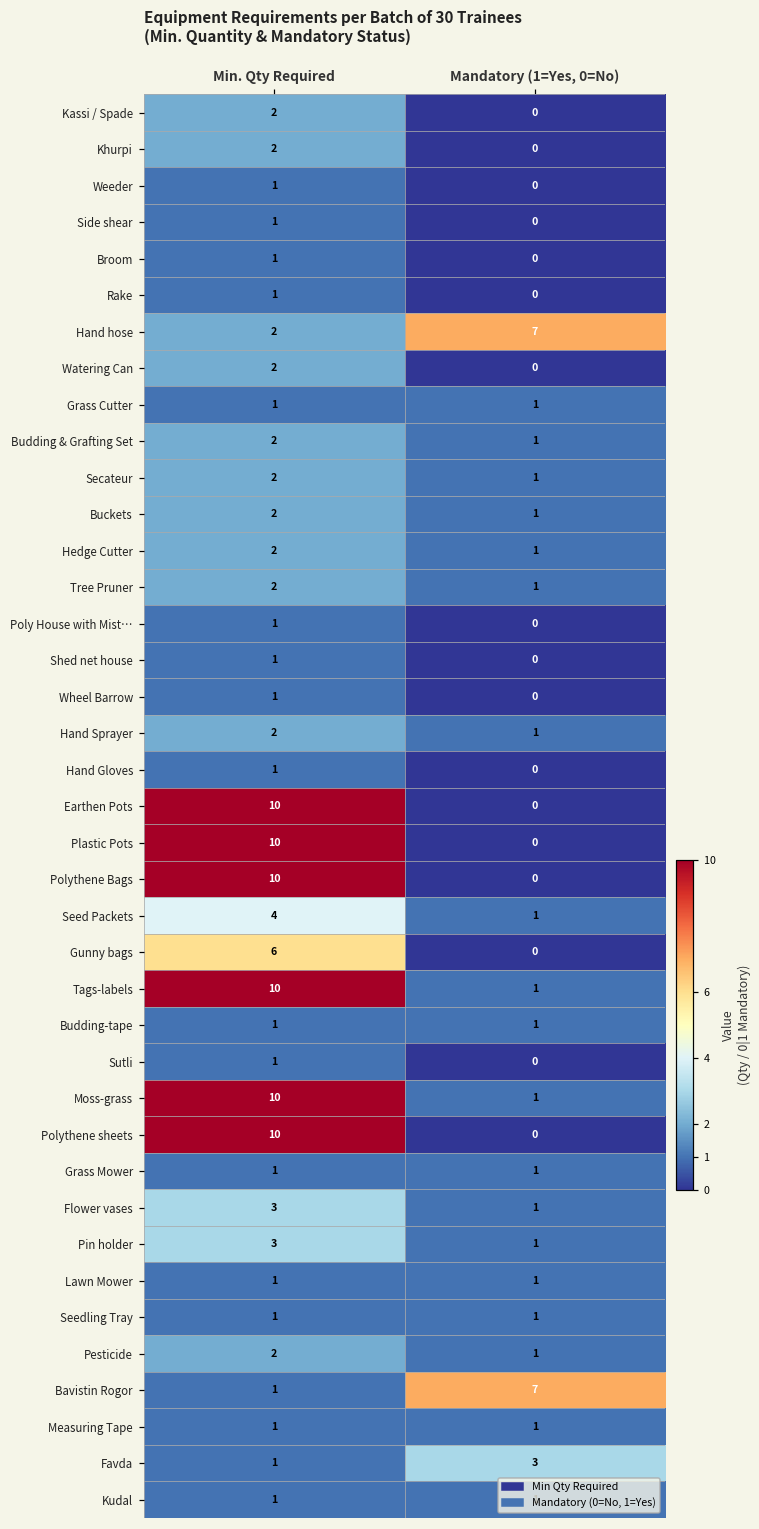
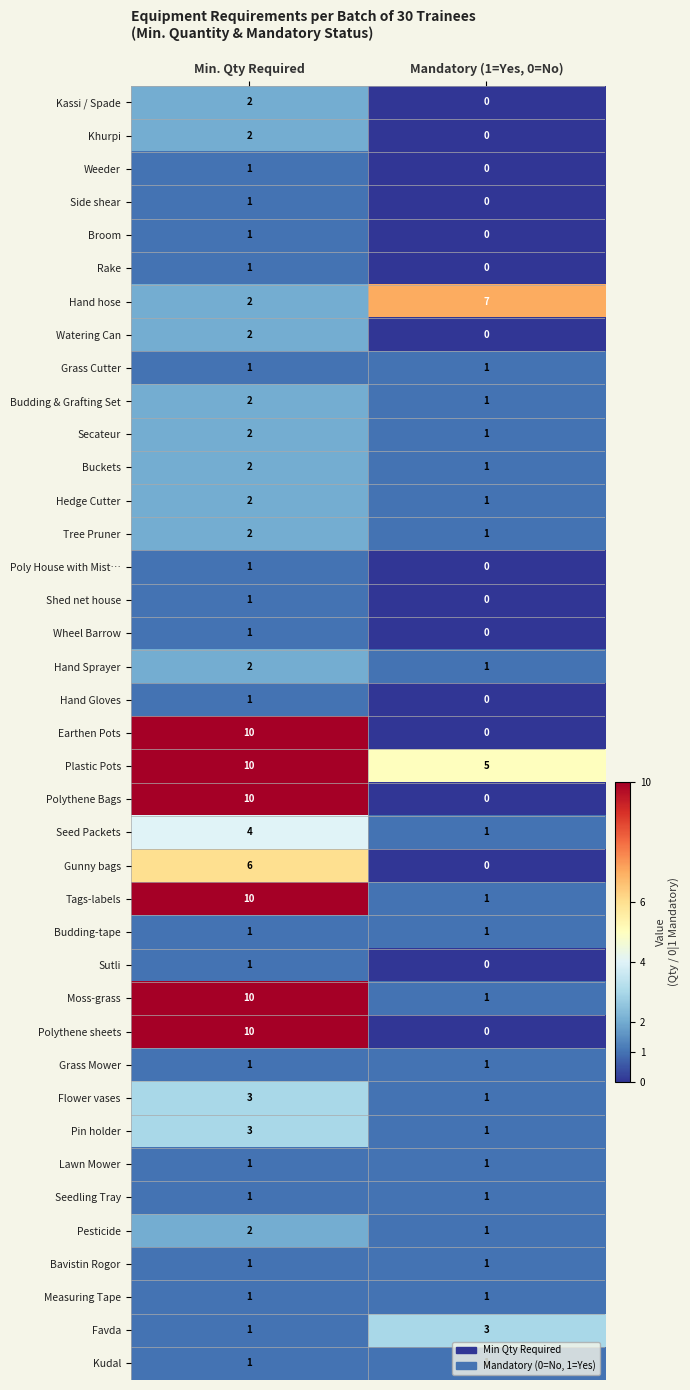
  {
    "Kassi / Spade": {
      "Min. Qty Required": 2,
      "Mandatory (1=Yes, 0=No)": 0
    },
    "Khurpi": {
      "Min. Qty Required": 2,
      "Mandatory (1=Yes, 0=No)": 0
    },
    "Weeder": {
      "Min. Qty Required": 1,
      "Mandatory (1=Yes, 0=No)": 0
    },
    "Side shear": {
      "Min. Qty Required": 1,
      "Mandatory (1=Yes, 0=No)": 0
    },
    "Broom": {
      "Min. Qty Required": 1,
      "Mandatory (1=Yes, 0=No)": 0
    },
    "Rake": {
      "Min. Qty Required": 1,
      "Mandatory (1=Yes, 0=No)": 0
    },
    "Hand hose": {
      "Min. Qty Required": 2,
      "Mandatory (1=Yes, 0=No)": 7
    },
    "Watering Can": {
      "Min. Qty Required": 2,
      "Mandatory (1=Yes, 0=No)": 0
    },
    "Grass Cutter": {
      "Min. Qty Required": 1,
      "Mandatory (1=Yes, 0=No)": 1
    },
    "Budding & Grafting Set": {
      "Min. Qty Required": 2,
      "Mandatory (1=Yes, 0=No)": 1
    },
    "Secateur": {
      "Min. Qty Required": 2,
      "Mandatory (1=Yes, 0=No)": 1
    },
    "Buckets": {
      "Min. Qty Required": 2,
      "Mandatory (1=Yes, 0=No)": 1
    },
    "Hedge Cutter": {
      "Min. Qty Required": 2,
      "Mandatory (1=Yes, 0=No)": 1
    },
    "Tree Pruner": {
      "Min. Qty Required": 2,
      "Mandatory (1=Yes, 0=No)": 1
    },
    "Poly House with Mist…": {
      "Min. Qty Required": 1,
      "Mandatory (1=Yes, 0=No)": 0
    },
    "Shed net house": {
      "Min. Qty Required": 1,
      "Mandatory (1=Yes, 0=No)": 0
    },
    "Wheel Barrow": {
      "Min. Qty Required": 1,
      "Mandatory (1=Yes, 0=No)": 0
    },
    "Hand Sprayer": {
      "Min. Qty Required": 2,
      "Mandatory (1=Yes, 0=No)": 1
    },
    "Hand Gloves": {
      "Min. Qty Required": 1,
      "Mandatory (1=Yes, 0=No)": 0
    },
    "Earthen Pots": {
      "Min. Qty Required": 10,
      "Mandatory (1=Yes, 0=No)": 0
    },
    "Plastic Pots": {
      "Min. Qty Required": 10,
-     "Mandatory (1=Yes, 0=No)": 0
+     "Mandatory (1=Yes, 0=No)": 5
    },
    "Polythene Bags": {
      "Min. Qty Required": 10,
      "Mandatory (1=Yes, 0=No)": 0
    },
    "Seed Packets": {
      "Min. Qty Required": 4,
      "Mandatory (1=Yes, 0=No)": 1
    },
    "Gunny bags": {
      "Min. Qty Required": 6,
      "Mandatory (1=Yes, 0=No)": 0
    },
    "Tags-labels": {
      "Min. Qty Required": 10,
      "Mandatory (1=Yes, 0=No)": 1
    },
    "Budding-tape": {
      "Min. Qty Required": 1,
      "Mandatory (1=Yes, 0=No)": 1
    },
    "Sutli": {
      "Min. Qty Required": 1,
      "Mandatory (1=Yes, 0=No)": 0
    },
    "Moss-grass": {
      "Min. Qty Required": 10,
      "Mandatory (1=Yes, 0=No)": 1
    },
    "Polythene sheets": {
      "Min. Qty Required": 10,
      "Mandatory (1=Yes, 0=No)": 0
    },
    "Grass Mower": {
      "Min. Qty Required": 1,
      "Mandatory (1=Yes, 0=No)": 1
    },
    "Flower vases": {
      "Min. Qty Required": 3,
      "Mandatory (1=Yes, 0=No)": 1
    },
    "Pin holder": {
      "Min. Qty Required": 3,
      "Mandatory (1=Yes, 0=No)": 1
    },
    "Lawn Mower": {
      "Min. Qty Required": 1,
      "Mandatory (1=Yes, 0=No)": 1
    },
    "Seedling Tray": {
      "Min. Qty Required": 1,
      "Mandatory (1=Yes, 0=No)": 1
    },
    "Pesticide": {
      "Min. Qty Required": 2,
      "Mandatory (1=Yes, 0=No)": 1
    },
    "Bavistin Rogor": {
      "Min. Qty Required": 1,
-     "Mandatory (1=Yes, 0=No)": 7
+     "Mandatory (1=Yes, 0=No)": 1
    },
    "Measuring Tape": {
      "Min. Qty Required": 1,
      "Mandatory (1=Yes, 0=No)": 1
    },
    "Favda": {
      "Min. Qty Required": 1,
      "Mandatory (1=Yes, 0=No)": 3
    },
    "Kudal": {
      "Min. Qty Required": 1
    }
  }
